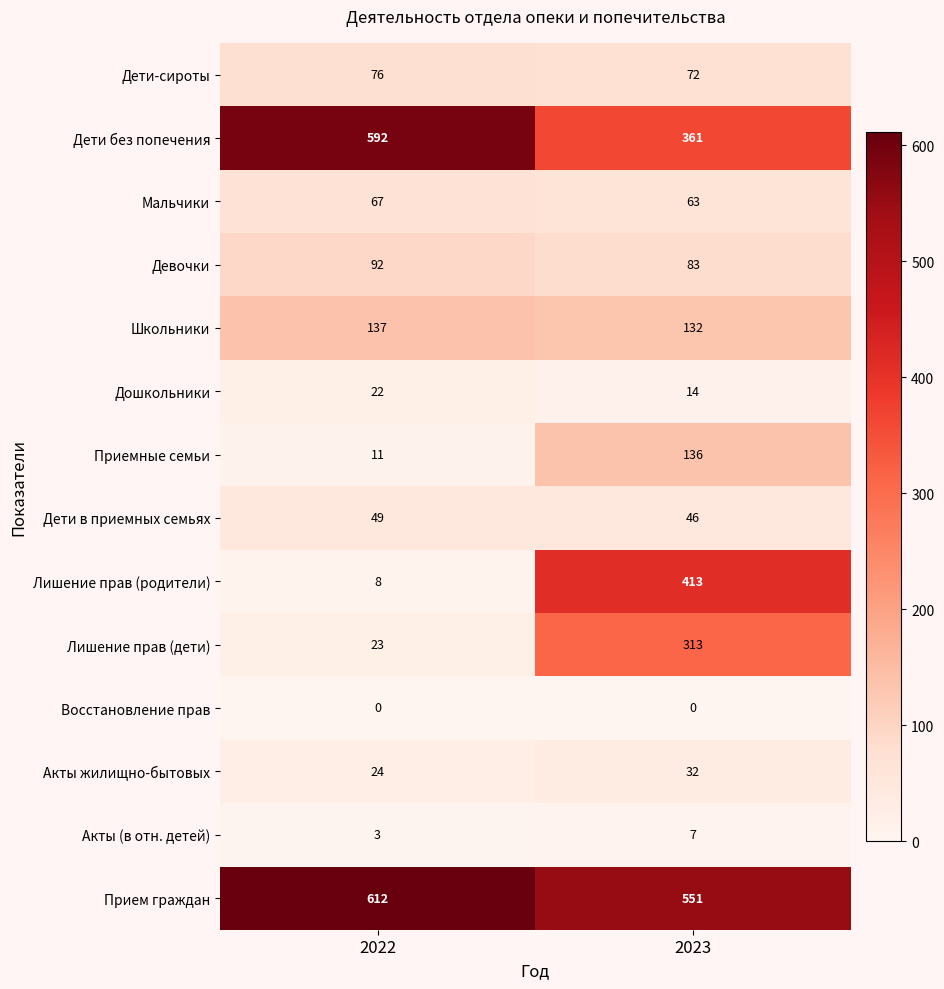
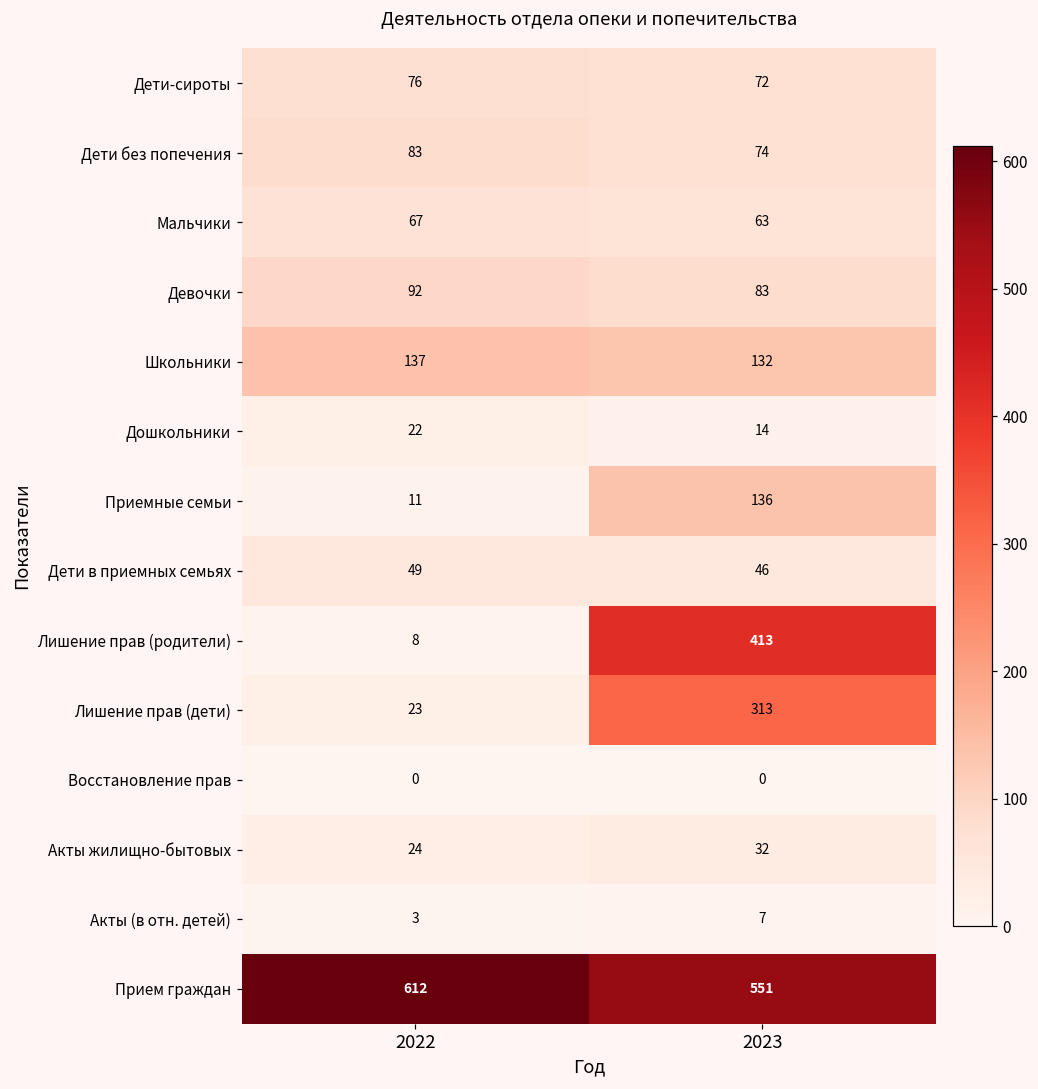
  {
    "Дети-сироты": {
      "2022": 76,
      "2023": 72
    },
    "Дети без попечения": {
-     "2022": 592,
-     "2023": 361
+     "2022": 83,
+     "2023": 74
    },
    "Мальчики": {
      "2022": 67,
      "2023": 63
    },
    "Девочки": {
      "2022": 92,
      "2023": 83
    },
    "Школьники": {
      "2022": 137,
      "2023": 132
    },
    "Дошкольники": {
      "2022": 22,
      "2023": 14
    },
    "Приемные семьи": {
      "2022": 11,
      "2023": 136
    },
    "Дети в приемных семьях": {
      "2022": 49,
      "2023": 46
    },
    "Лишение прав (родители)": {
      "2022": 8,
      "2023": 413
    },
    "Лишение прав (дети)": {
      "2022": 23,
      "2023": 313
    },
    "Восстановление прав": {
      "2022": 0,
      "2023": 0
    },
    "Акты жилищно-бытовых": {
      "2022": 24,
      "2023": 32
    },
    "Акты (в отн. детей)": {
      "2022": 3,
      "2023": 7
    },
    "Прием граждан": {
      "2022": 612,
      "2023": 551
    }
  }
